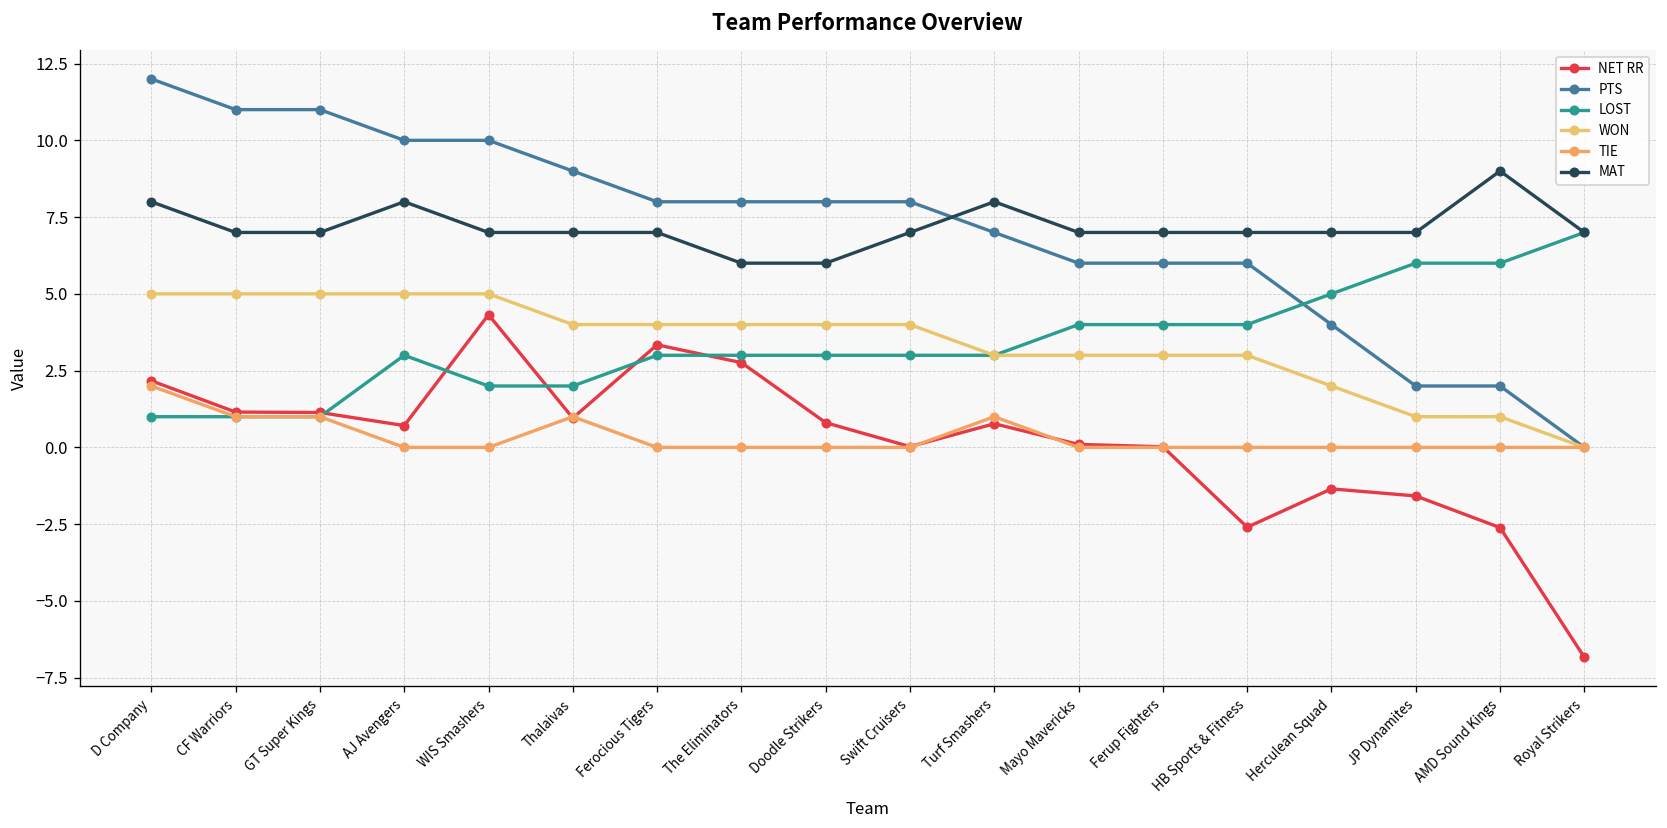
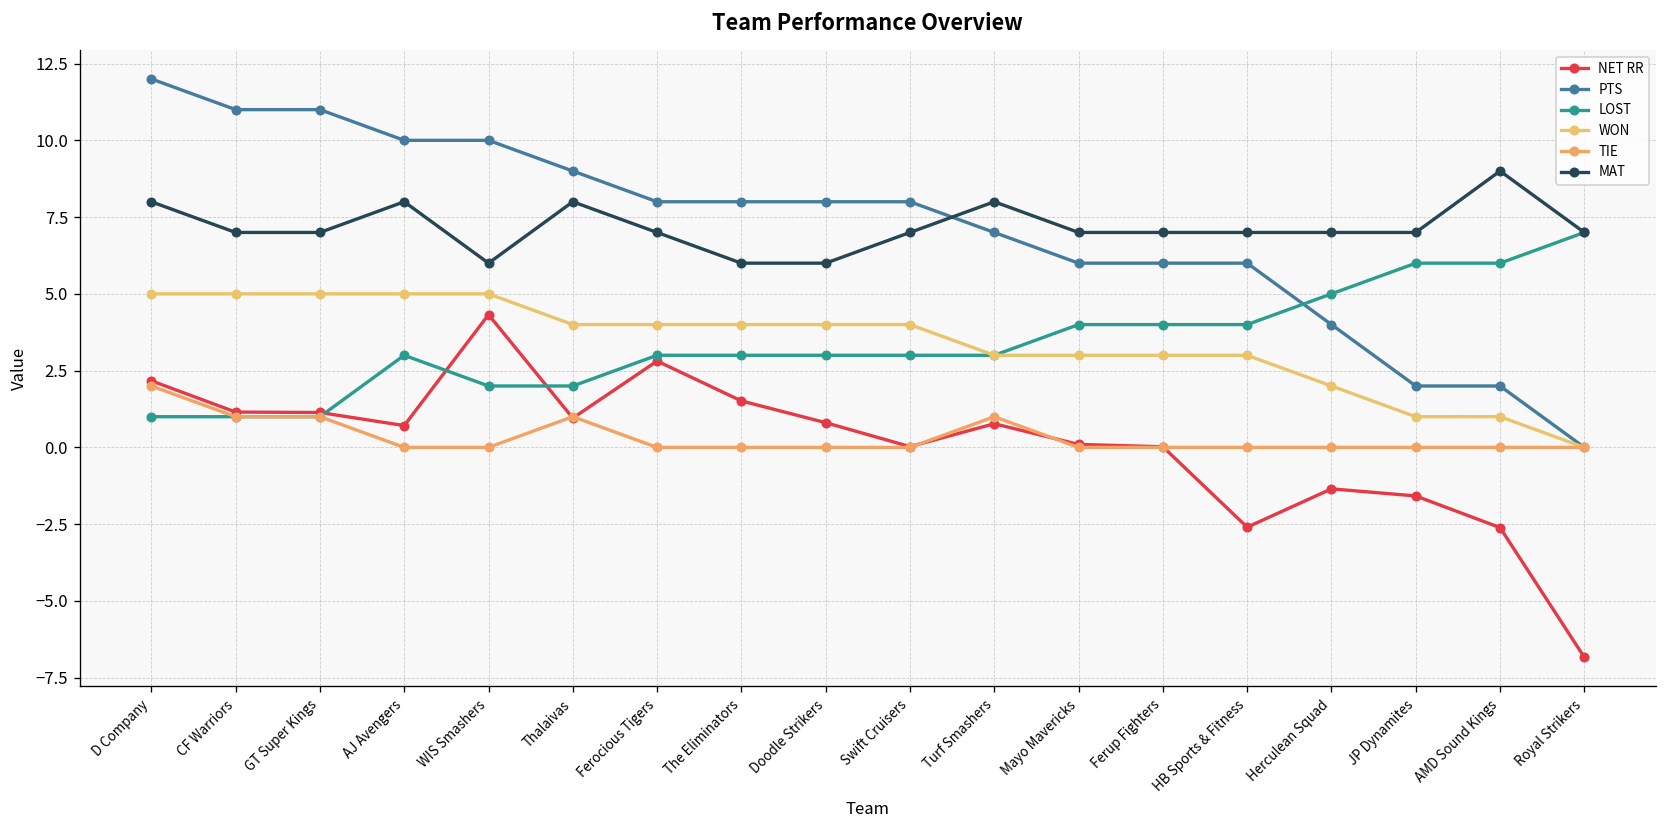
  {
    "NET RR": {
      "D Company": 2.2,
      "CF Warriors": 1.2,
      "GT Super Kings": 1.1,
      "AJ Avengers": 0.7,
      "WIS Smashers": 4.3,
-     "Ferocious Tigers": 3.3,
-     "The Eliminators": 2.8,
+     "Ferocious Tigers": 2.8,
+     "The Eliminators": 1.5,
      "Doodle Strikers": 0.8,
      "Turf Smashers": 0.8,
      "HB Sports & Fitness": -2.6,
      "Herculean Squad": -1.3,
      "JP Dynamites": -1.6,
      "AMD Sound Kings": -2.6,
      "Royal Strikers": -6.8
    },
    "MAT": {
      "D Company": 8,
      "CF Warriors": 7,
      "GT Super Kings": 7,
      "AJ Avengers": 8,
-     "WIS Smashers": 7,
-     "Thalaivas": 7,
+     "WIS Smashers": 6,
+     "Thalaivas": 8,
      "Ferocious Tigers": 7,
      "The Eliminators": 6,
      "Doodle Strikers": 6,
      "Swift Cruisers": 7,
      "Turf Smashers": 8,
      "Mayo Mavericks": 7,
      "Ferup Fighters": 7,
      "HB Sports & Fitness": 7,
      "Herculean Squad": 7,
      "JP Dynamites": 7,
      "AMD Sound Kings": 9
    }
  }
